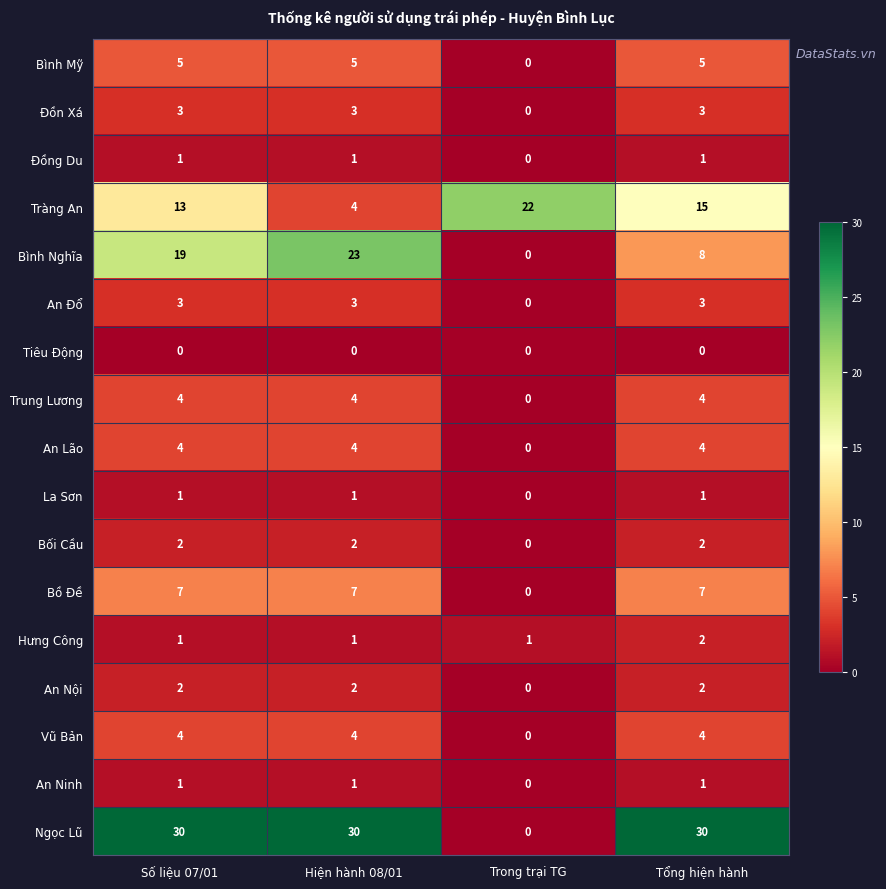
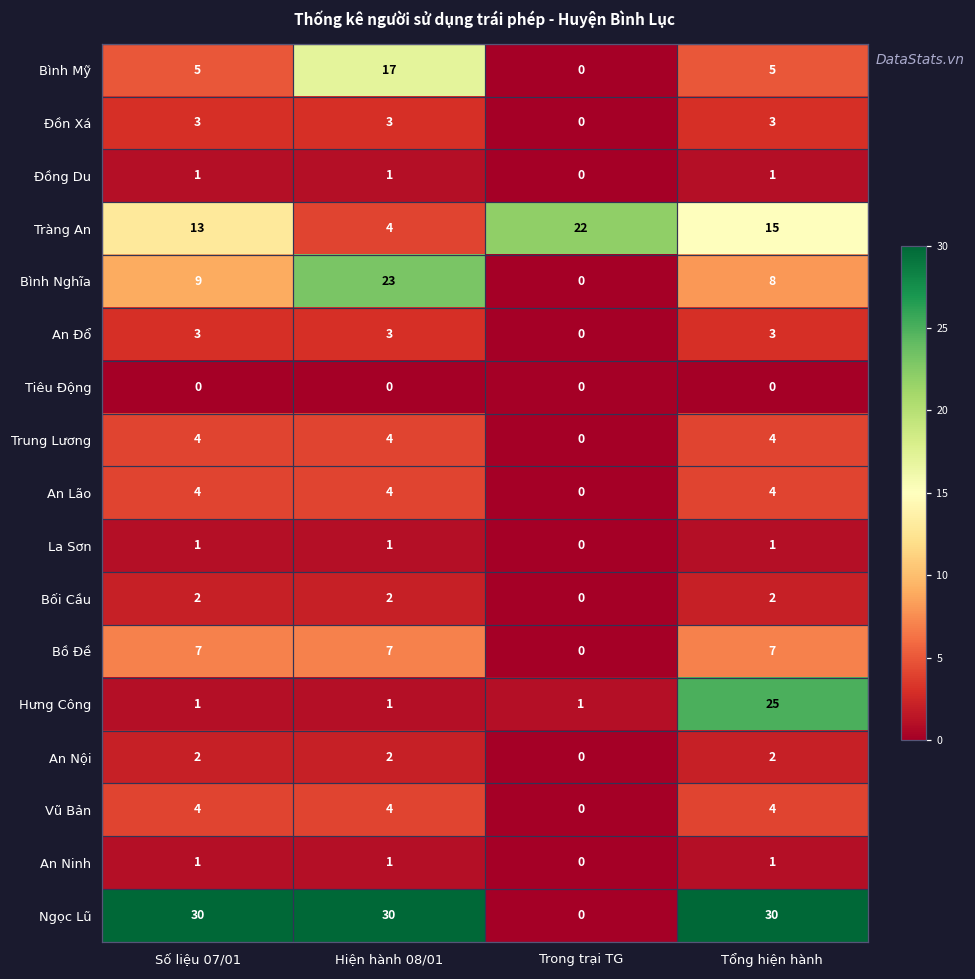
  {
    "Bình Mỹ": {
      "Số liệu 07/01": 5,
-     "Hiện hành 08/01": 5,
+     "Hiện hành 08/01": 17,
      "Trong trại TG": 0,
      "Tổng hiện hành": 5
    },
    "Đồn Xá": {
      "Số liệu 07/01": 3,
      "Hiện hành 08/01": 3,
      "Trong trại TG": 0,
      "Tổng hiện hành": 3
    },
    "Đồng Du": {
      "Số liệu 07/01": 1,
      "Hiện hành 08/01": 1,
      "Trong trại TG": 0,
      "Tổng hiện hành": 1
    },
    "Tràng An": {
      "Số liệu 07/01": 13,
      "Hiện hành 08/01": 4,
      "Trong trại TG": 22,
      "Tổng hiện hành": 15
    },
    "Bình Nghĩa": {
-     "Số liệu 07/01": 19,
+     "Số liệu 07/01": 9,
      "Hiện hành 08/01": 23,
      "Trong trại TG": 0,
      "Tổng hiện hành": 8
    },
    "An Đổ": {
      "Số liệu 07/01": 3,
      "Hiện hành 08/01": 3,
      "Trong trại TG": 0,
      "Tổng hiện hành": 3
    },
    "Tiêu Động": {
      "Số liệu 07/01": 0,
      "Hiện hành 08/01": 0,
      "Trong trại TG": 0,
      "Tổng hiện hành": 0
    },
    "Trung Lương": {
      "Số liệu 07/01": 4,
      "Hiện hành 08/01": 4,
      "Trong trại TG": 0,
      "Tổng hiện hành": 4
    },
    "An Lão": {
      "Số liệu 07/01": 4,
      "Hiện hành 08/01": 4,
      "Trong trại TG": 0,
      "Tổng hiện hành": 4
    },
    "La Sơn": {
      "Số liệu 07/01": 1,
      "Hiện hành 08/01": 1,
      "Trong trại TG": 0,
      "Tổng hiện hành": 1
    },
    "Bối Cầu": {
      "Số liệu 07/01": 2,
      "Hiện hành 08/01": 2,
      "Trong trại TG": 0,
      "Tổng hiện hành": 2
    },
    "Bồ Đề": {
      "Số liệu 07/01": 7,
      "Hiện hành 08/01": 7,
      "Trong trại TG": 0,
      "Tổng hiện hành": 7
    },
    "Hưng Công": {
      "Số liệu 07/01": 1,
      "Hiện hành 08/01": 1,
      "Trong trại TG": 1,
-     "Tổng hiện hành": 2
+     "Tổng hiện hành": 25
    },
    "An Nội": {
      "Số liệu 07/01": 2,
      "Hiện hành 08/01": 2,
      "Trong trại TG": 0,
      "Tổng hiện hành": 2
    },
    "Vũ Bản": {
      "Số liệu 07/01": 4,
      "Hiện hành 08/01": 4,
      "Trong trại TG": 0,
      "Tổng hiện hành": 4
    },
    "An Ninh": {
      "Số liệu 07/01": 1,
      "Hiện hành 08/01": 1,
      "Trong trại TG": 0,
      "Tổng hiện hành": 1
    },
    "Ngọc Lũ": {
      "Số liệu 07/01": 30,
      "Hiện hành 08/01": 30,
      "Trong trại TG": 0,
      "Tổng hiện hành": 30
    }
  }
